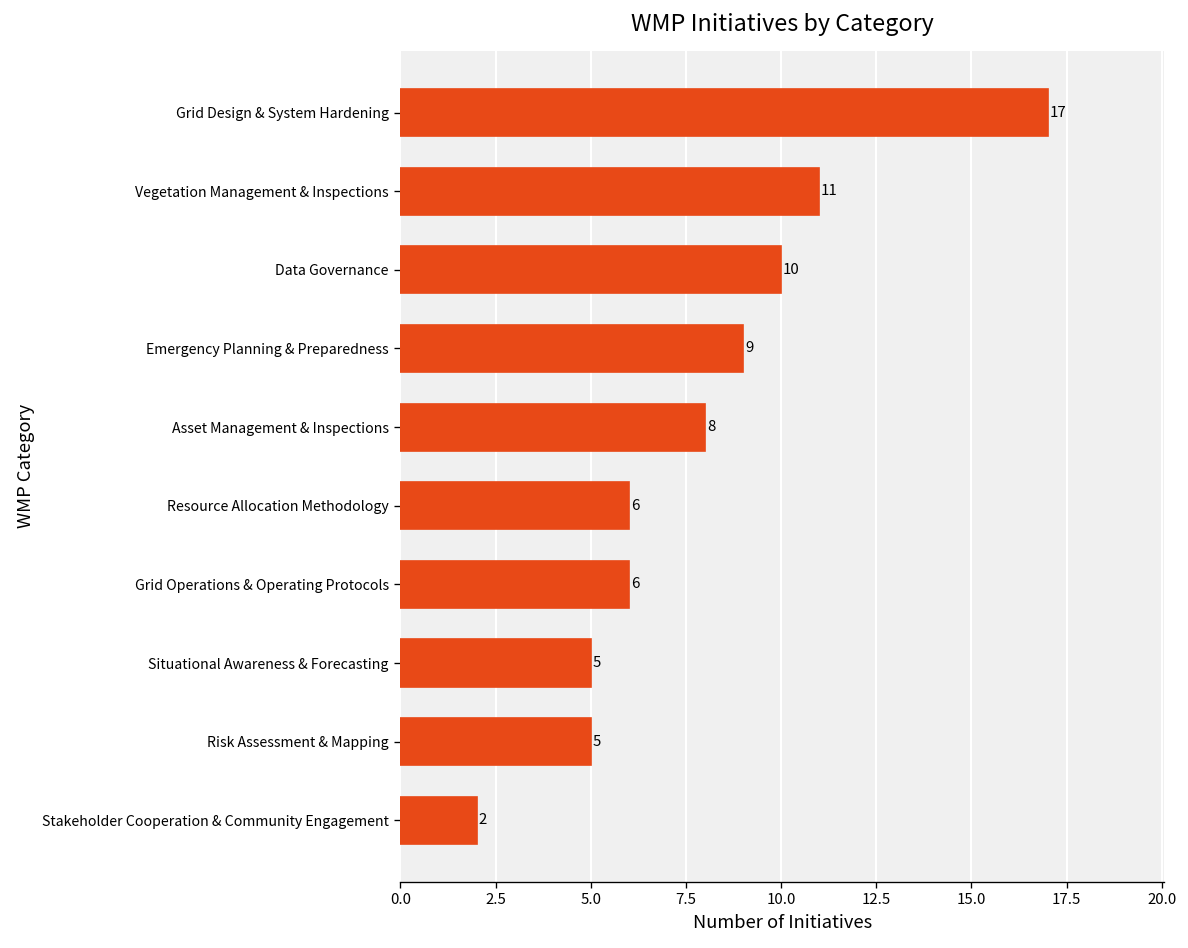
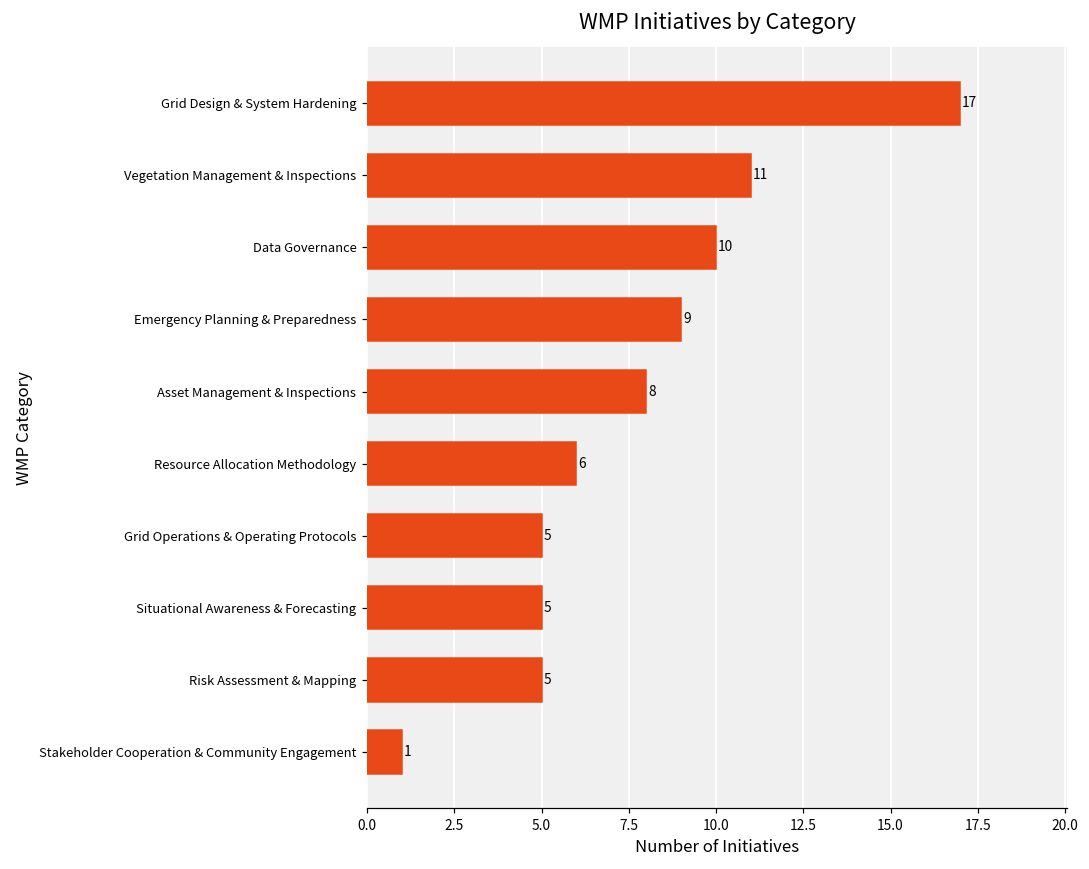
  {
    "Grid Design & System Hardening": 17,
    "Vegetation Management & Inspections": 11,
    "Data Governance": 10,
    "Emergency Planning & Preparedness": 9,
    "Asset Management & Inspections": 8,
    "Resource Allocation Methodology": 6,
-   "Grid Operations & Operating Protocols": 6,
+   "Grid Operations & Operating Protocols": 5,
    "Situational Awareness & Forecasting": 5,
    "Risk Assessment & Mapping": 5,
-   "Stakeholder Cooperation & Community Engagement": 2
+   "Stakeholder Cooperation & Community Engagement": 1
  }
